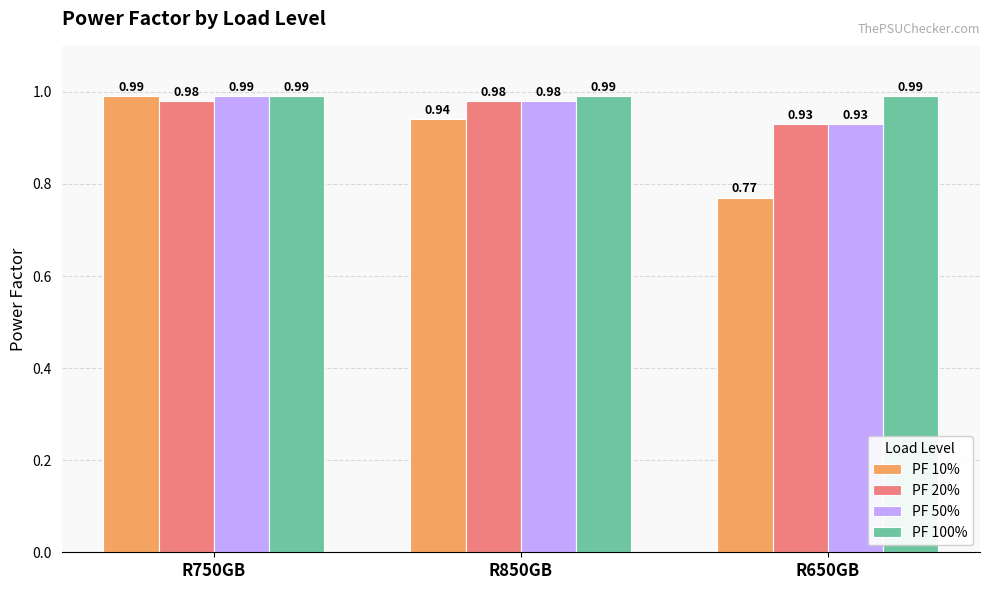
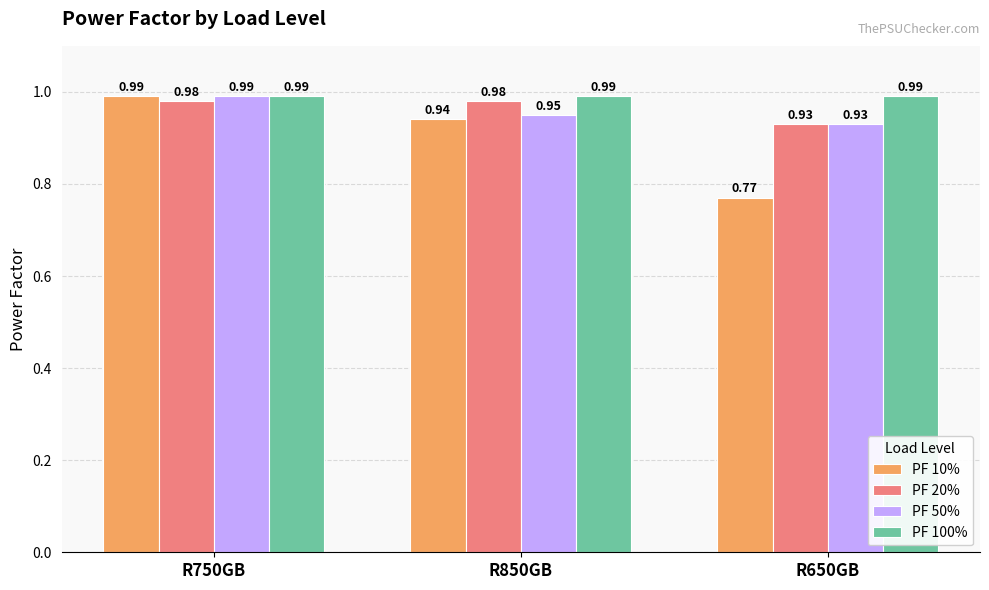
  {
    "PF 50%": {
      "R750GB": 0.99,
-     "R850GB": 0.98,
+     "R850GB": 0.95,
      "R650GB": 0.93
    },
    "PF 100%": {
      "R750GB": 0.99,
      "R850GB": 0.99,
      "R650GB": 0.99
    }
  }
